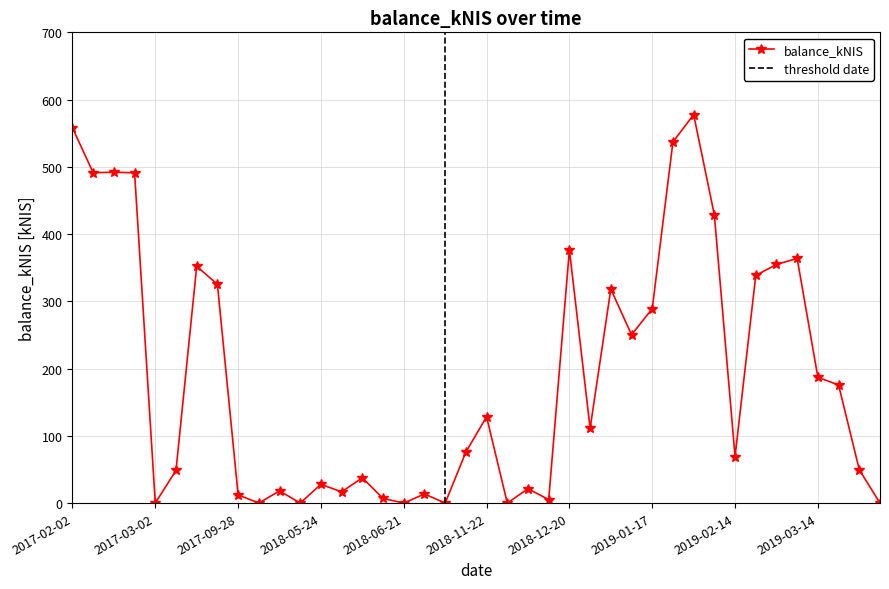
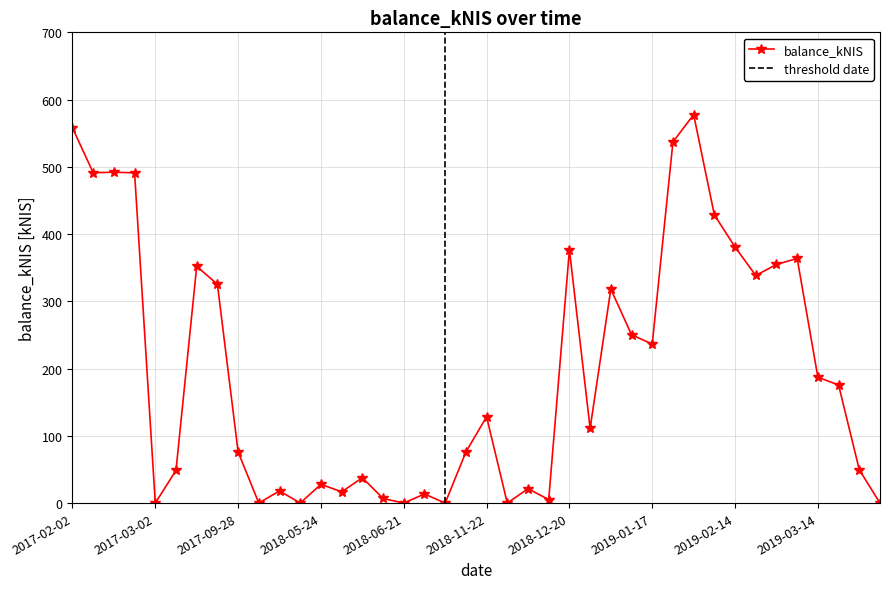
  {
    "2017-02-02": 560,
    "2017-03-02": 0,
-   "2017-09-28": 10,
+   "2017-09-28": 80,
    "2018-05-24": 30,
    "2018-06-21": 0,
    "2018-11-22": 130,
    "2018-12-20": 380,
-   "2019-01-17": 290,
-   "2019-02-14": 70,
+   "2019-01-17": 240,
+   "2019-02-14": 380,
    "2019-03-14": 190
  }
